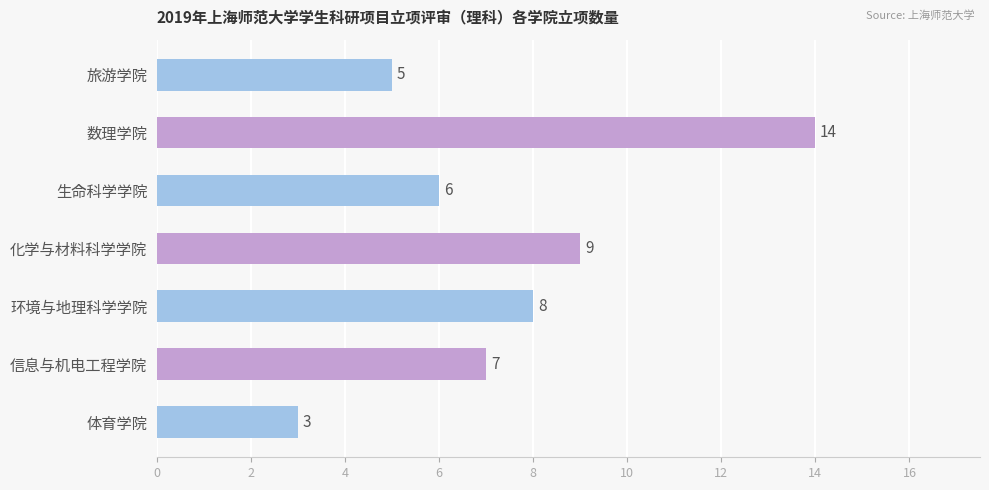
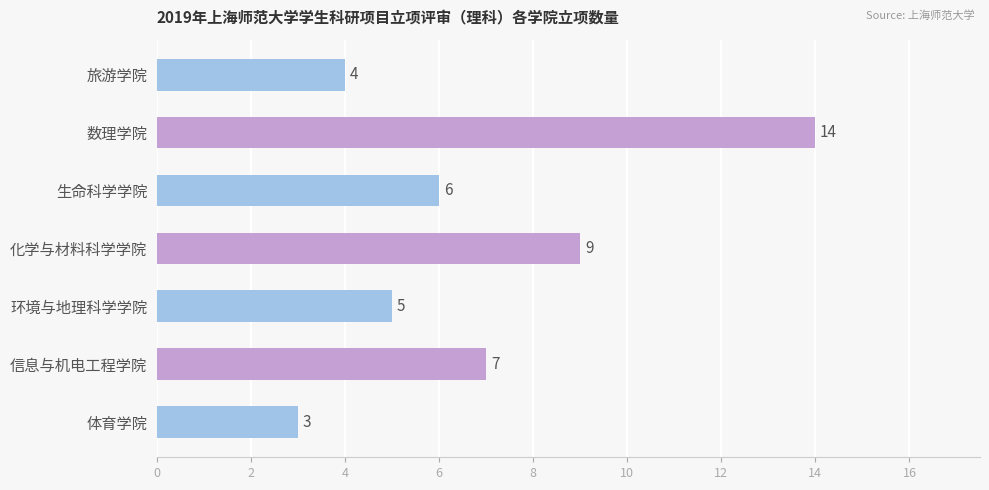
  {
-   "旅游学院": 5,
+   "旅游学院": 4,
    "数理学院": 14,
    "生命科学学院": 6,
    "化学与材料科学学院": 9,
-   "环境与地理科学学院": 8,
+   "环境与地理科学学院": 5,
    "信息与机电工程学院": 7,
    "体育学院": 3
  }
